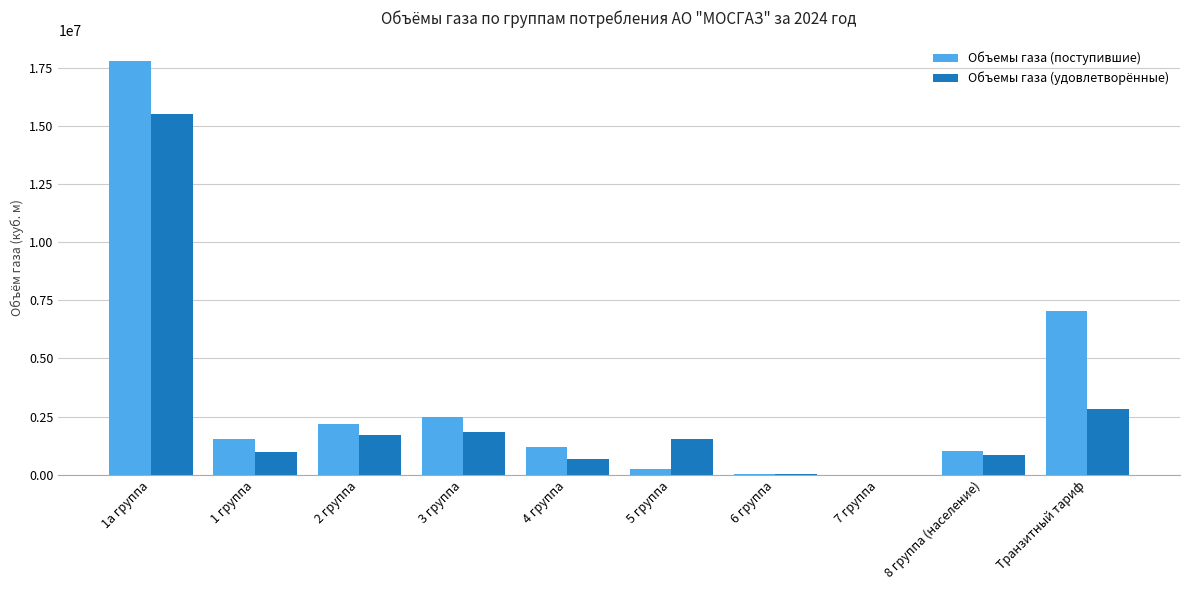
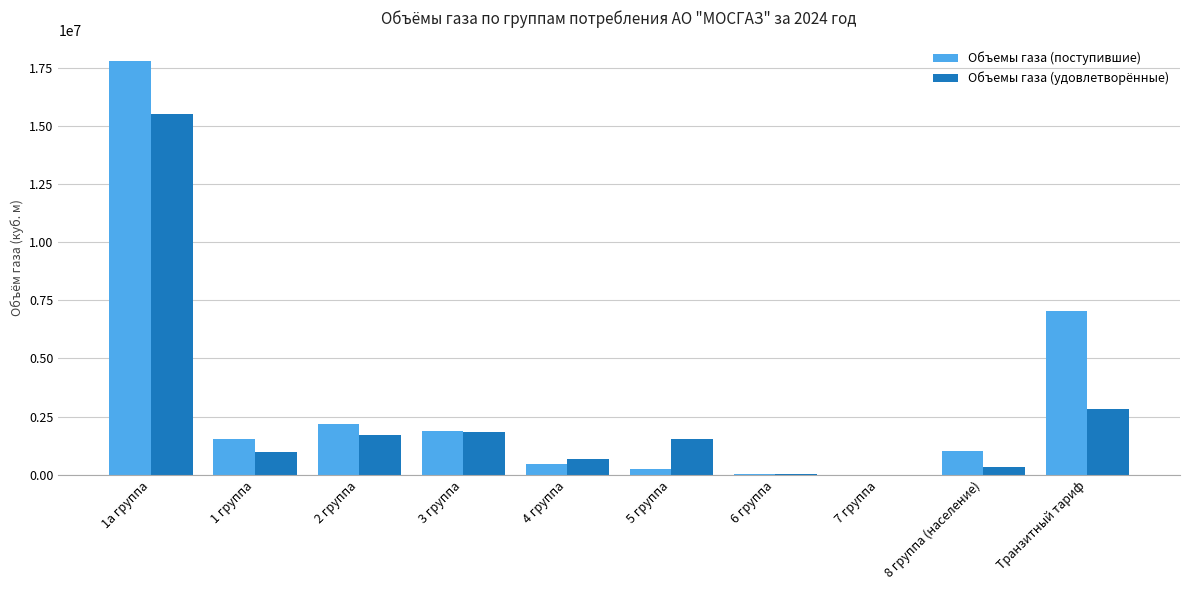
  {
    "Объемы газа (поступившие)": {
      "1а группа": 17800000,
      "1 группа": 1500000,
      "2 группа": 2200000,
-     "3 группа": 2500000,
-     "4 группа": 1200000,
+     "3 группа": 1900000,
+     "4 группа": 500000,
      "5 группа": 300000,
      "8 группа (население)": 1000000,
      "Транзитный тариф": 7000000
    },
    "Объемы газа (удовлетворённые)": {
      "1а группа": 15500000,
      "1 группа": 1000000,
      "2 группа": 1700000,
      "3 группа": 1800000,
      "4 группа": 700000,
      "5 группа": 1600000,
-     "8 группа (население)": 900000,
+     "8 группа (население)": 300000,
      "Транзитный тариф": 2800000
    }
  }
